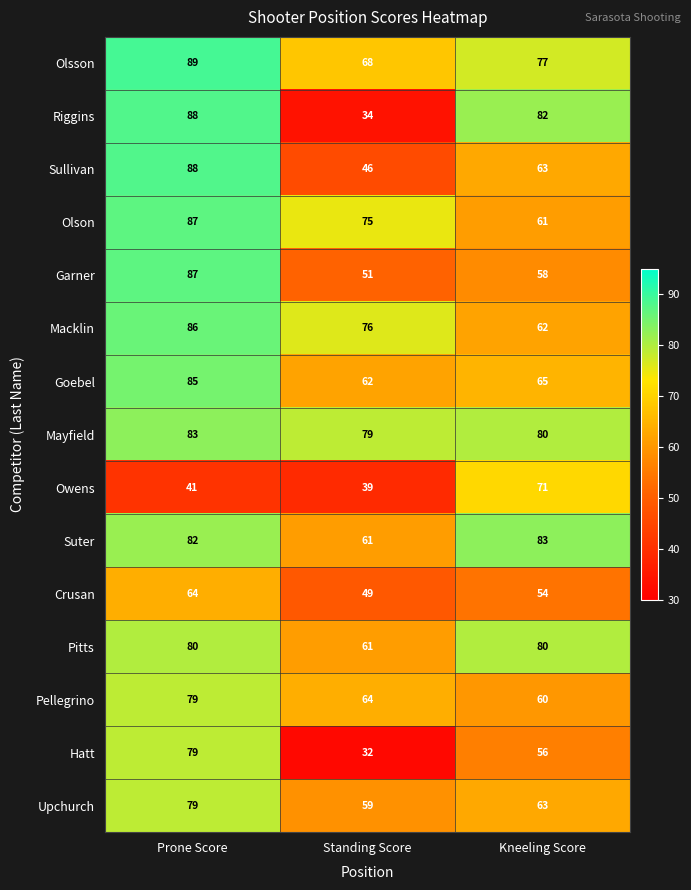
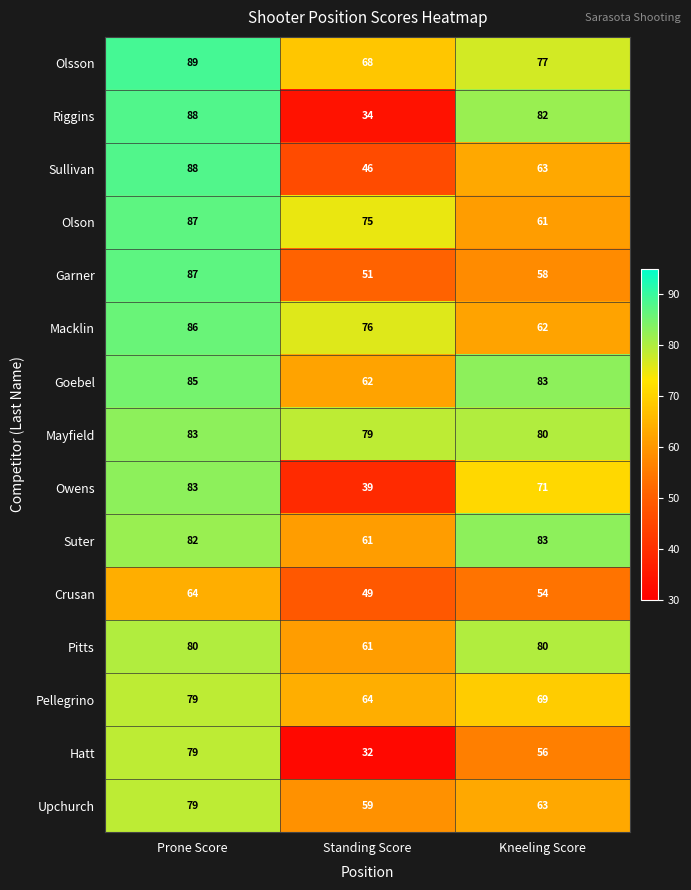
  {
    "Olsson": {
      "Prone Score": 89,
      "Standing Score": 68,
      "Kneeling Score": 77
    },
    "Riggins": {
      "Prone Score": 88,
      "Standing Score": 34,
      "Kneeling Score": 82
    },
    "Sullivan": {
      "Prone Score": 88,
      "Standing Score": 46,
      "Kneeling Score": 63
    },
    "Olson": {
      "Prone Score": 87,
      "Standing Score": 75,
      "Kneeling Score": 61
    },
    "Garner": {
      "Prone Score": 87,
      "Standing Score": 51,
      "Kneeling Score": 58
    },
    "Macklin": {
      "Prone Score": 86,
      "Standing Score": 76,
      "Kneeling Score": 62
    },
    "Goebel": {
      "Prone Score": 85,
      "Standing Score": 62,
-     "Kneeling Score": 65
+     "Kneeling Score": 83
    },
    "Mayfield": {
      "Prone Score": 83,
      "Standing Score": 79,
      "Kneeling Score": 80
    },
    "Owens": {
-     "Prone Score": 41,
+     "Prone Score": 83,
      "Standing Score": 39,
      "Kneeling Score": 71
    },
    "Suter": {
      "Prone Score": 82,
      "Standing Score": 61,
      "Kneeling Score": 83
    },
    "Crusan": {
      "Prone Score": 64,
      "Standing Score": 49,
      "Kneeling Score": 54
    },
    "Pitts": {
      "Prone Score": 80,
      "Standing Score": 61,
      "Kneeling Score": 80
    },
    "Pellegrino": {
      "Prone Score": 79,
      "Standing Score": 64,
-     "Kneeling Score": 60
+     "Kneeling Score": 69
    },
    "Hatt": {
      "Prone Score": 79,
      "Standing Score": 32,
      "Kneeling Score": 56
    },
    "Upchurch": {
      "Prone Score": 79,
      "Standing Score": 59,
      "Kneeling Score": 63
    }
  }
